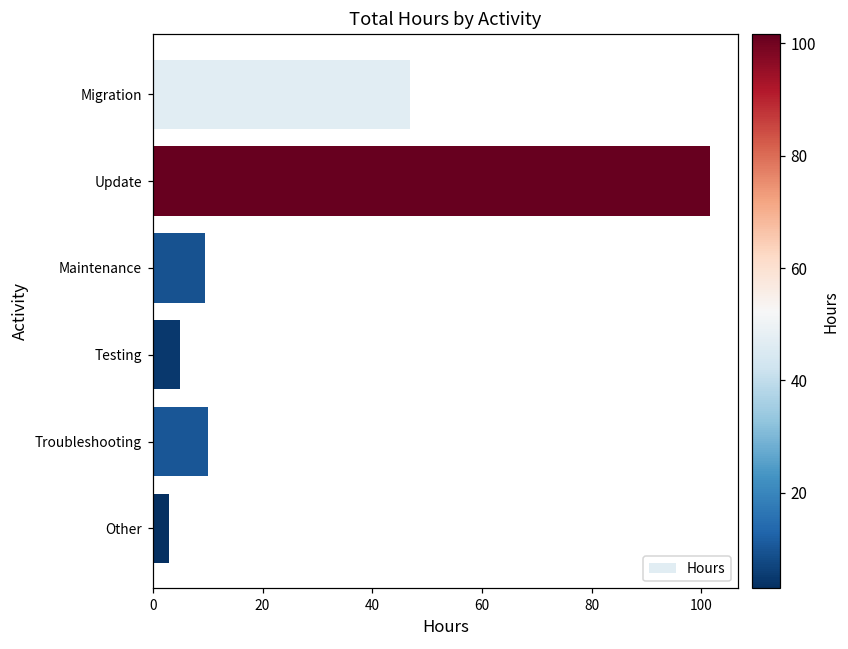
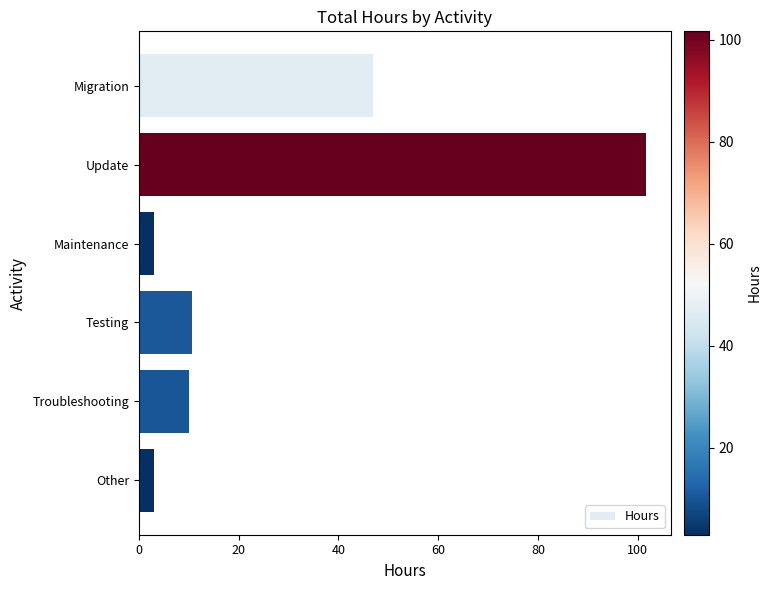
  {
    "Migration": 47,
    "Update": 102,
-   "Maintenance": 10,
-   "Testing": 5,
+   "Maintenance": 3,
+   "Testing": 11,
    "Troubleshooting": 10,
    "Other": 3
  }
